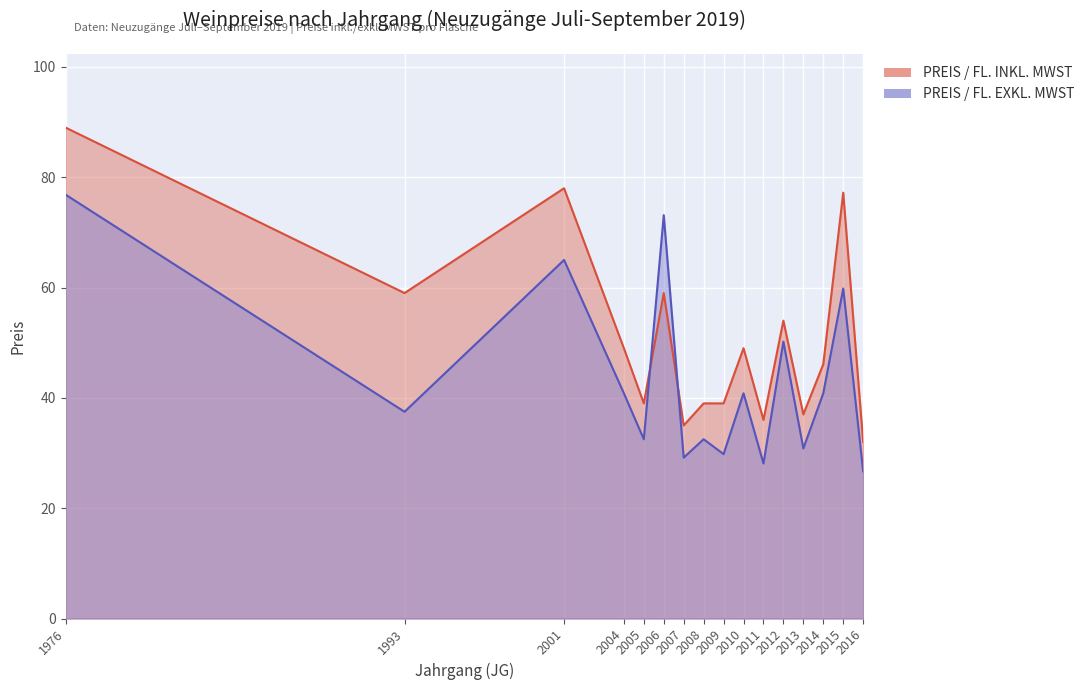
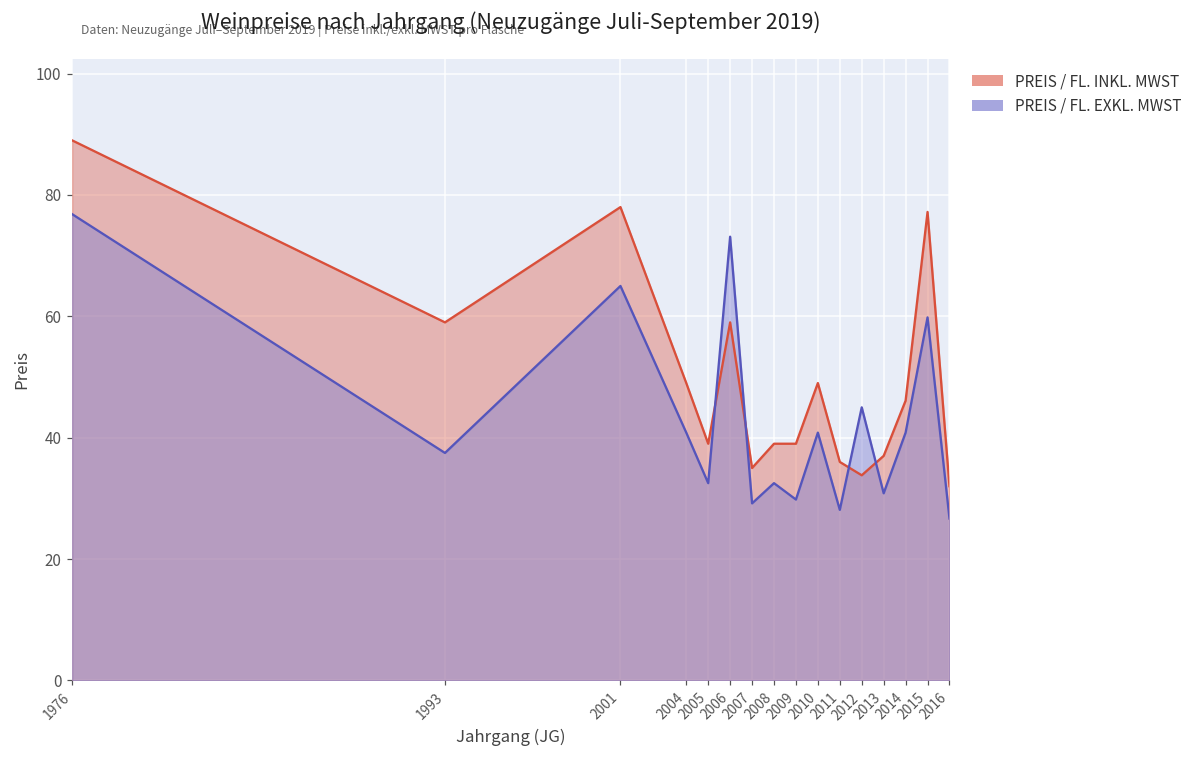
  {
    "PREIS / FL. INKL. MWST": {
      "1976": 89,
      "1993": 59,
      "2001": 78,
      "2004": 49,
      "2005": 39,
      "2006": 59,
      "2007": 35,
      "2008": 39,
      "2009": 39,
      "2010": 49,
      "2011": 36,
-     "2012": 54,
+     "2012": 34,
      "2013": 37,
      "2014": 46,
      "2015": 77,
      "2016": 32
    },
    "PREIS / FL. EXKL. MWST": {
      "1976": 77,
      "1993": 37,
      "2001": 65,
      "2004": 41,
      "2005": 33,
      "2006": 73,
      "2007": 29,
      "2008": 33,
      "2009": 30,
      "2010": 41,
      "2011": 28,
-     "2012": 50,
+     "2012": 45,
      "2013": 31,
      "2014": 41,
      "2015": 60,
      "2016": 27
    }
  }
